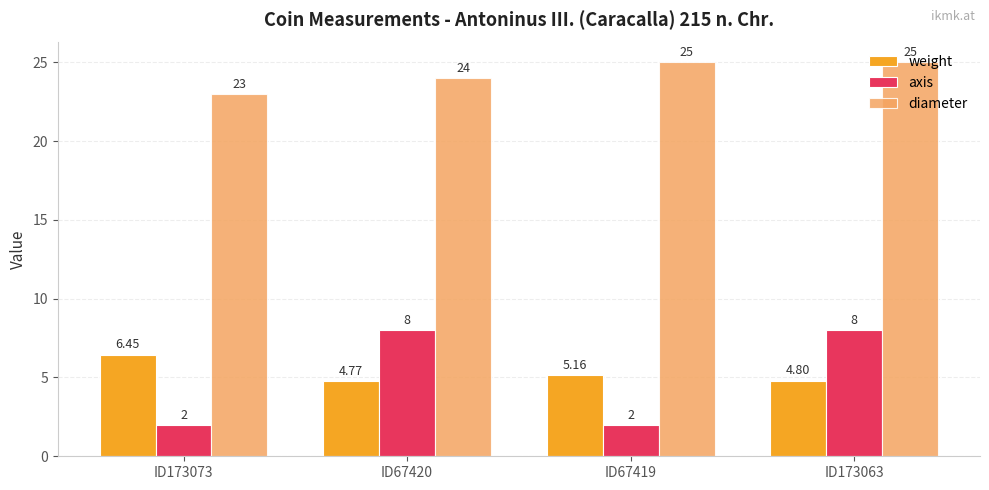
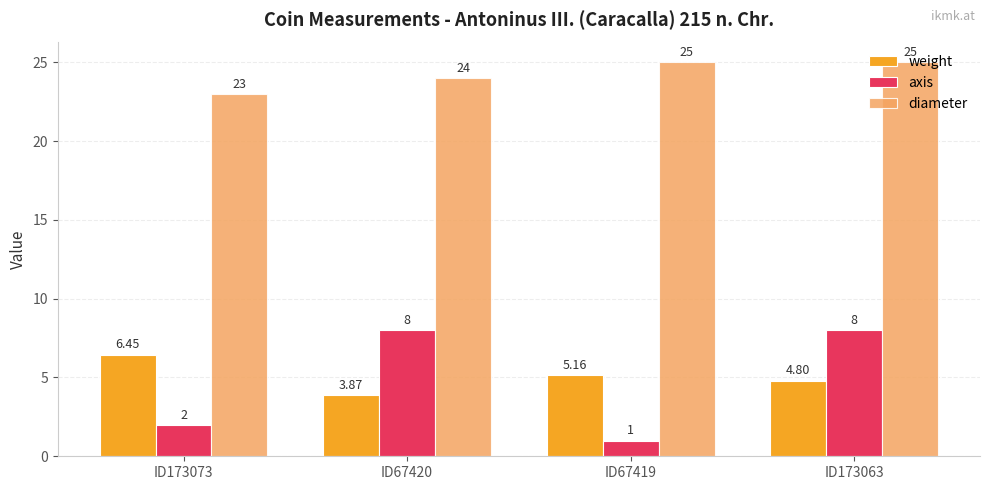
  {
    "weight": {
      "ID173073": 6.45,
-     "ID67420": 4.77,
+     "ID67420": 3.87,
      "ID67419": 5.16,
      "ID173063": 4.80
    },
    "axis": {
      "ID173073": 2,
      "ID67420": 8,
-     "ID67419": 2,
+     "ID67419": 1,
      "ID173063": 8
    },
    "diameter": {
      "ID173073": 23,
      "ID67420": 24,
      "ID67419": 25,
      "ID173063": 25
    }
  }
